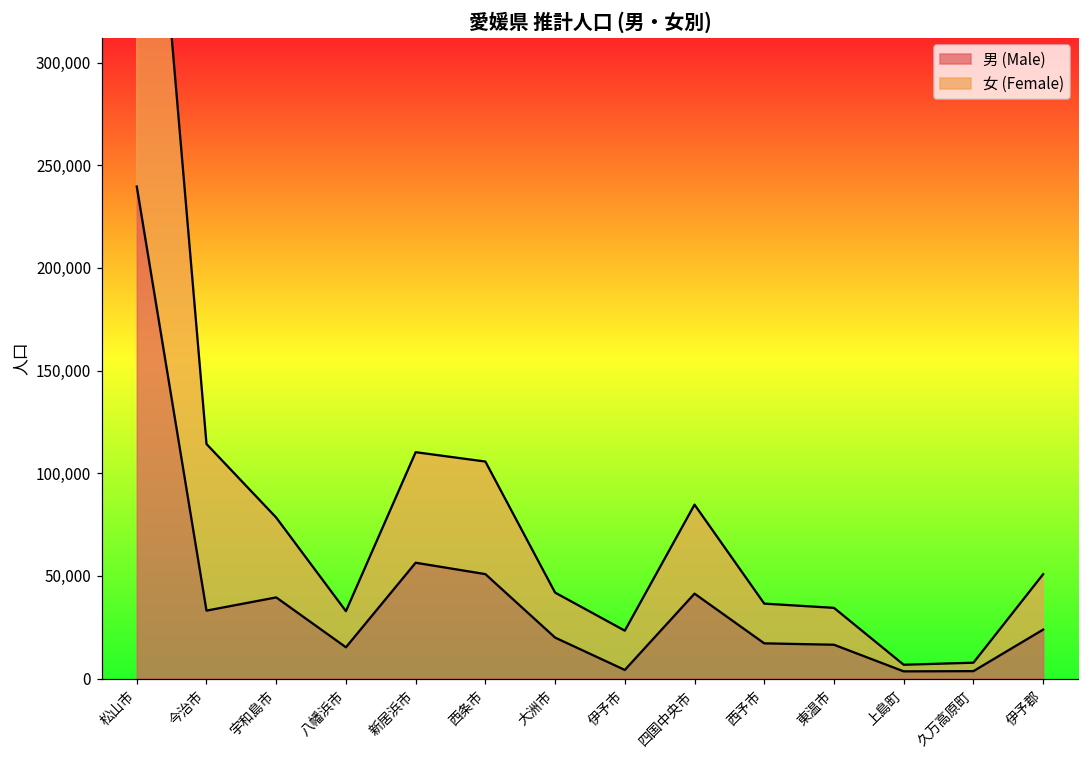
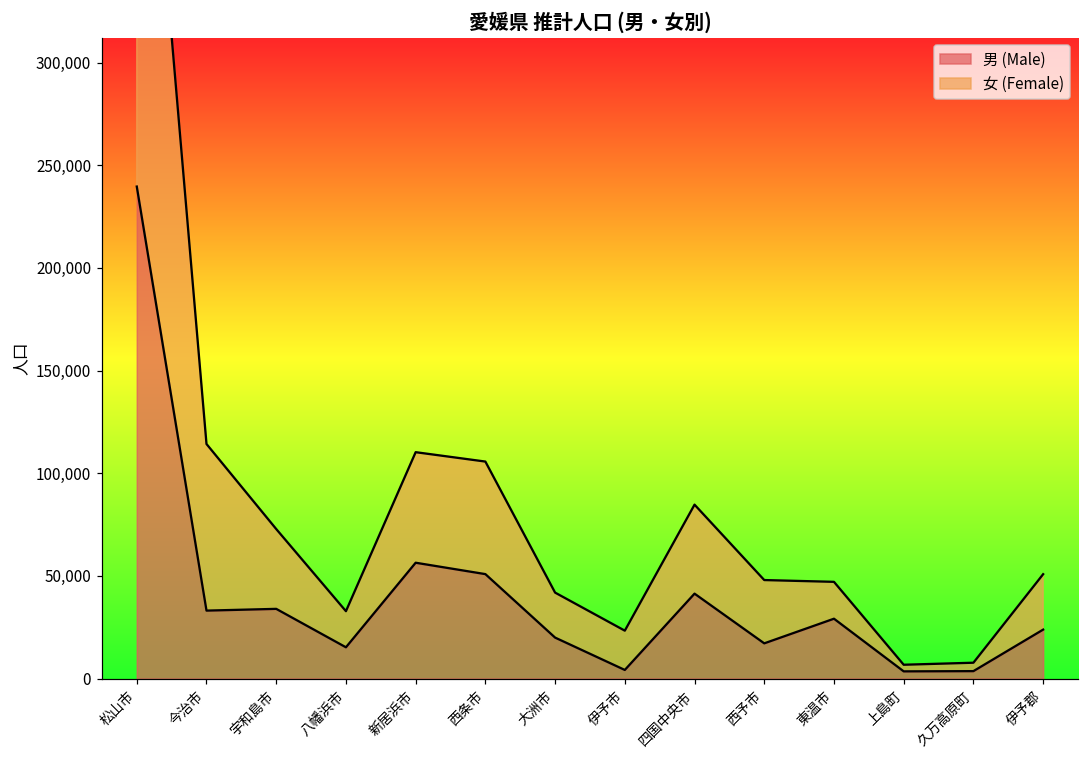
  {
    "男 (Male)": {
      "松山市": "240,000",
      "今治市": "33,000",
-     "宇和島市": "40,000",
+     "宇和島市": "34,000",
      "八幡浜市": "15,000",
      "新居浜市": "56,000",
      "西条市": "51,000",
      "大洲市": "20,000",
      "伊予市": "4,000",
      "四国中央市": "41,000",
      "西予市": "17,000",
-     "東温市": "16,000",
+     "東温市": "29,000",
      "上島町": "4,000",
      "久万高原町": "4,000",
      "伊予郡": "24,000"
    },
    "女 (Female)": {
      "今治市": "81,000",
      "宇和島市": "39,000",
      "八幡浜市": "18,000",
      "新居浜市": "54,000",
      "西条市": "55,000",
      "大洲市": "22,000",
      "伊予市": "19,000",
      "四国中央市": "43,000",
-     "西予市": "19,000",
+     "西予市": "31,000",
      "東温市": "18,000",
      "上島町": "3,000",
      "久万高原町": "4,000",
      "伊予郡": "27,000"
    }
  }
